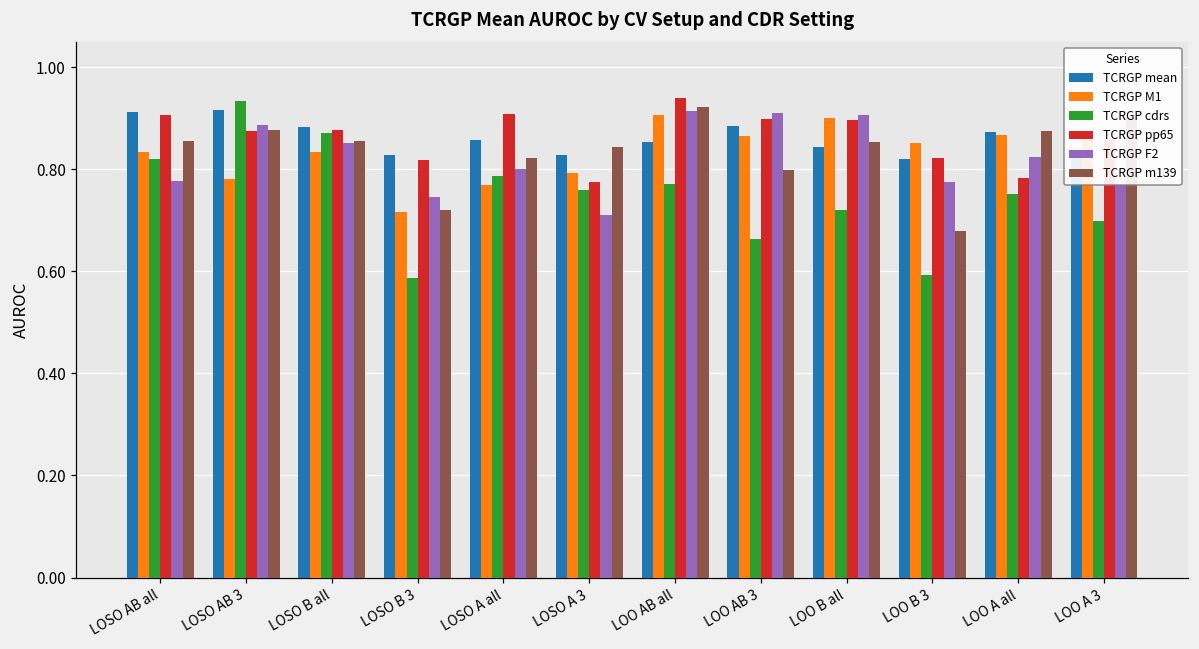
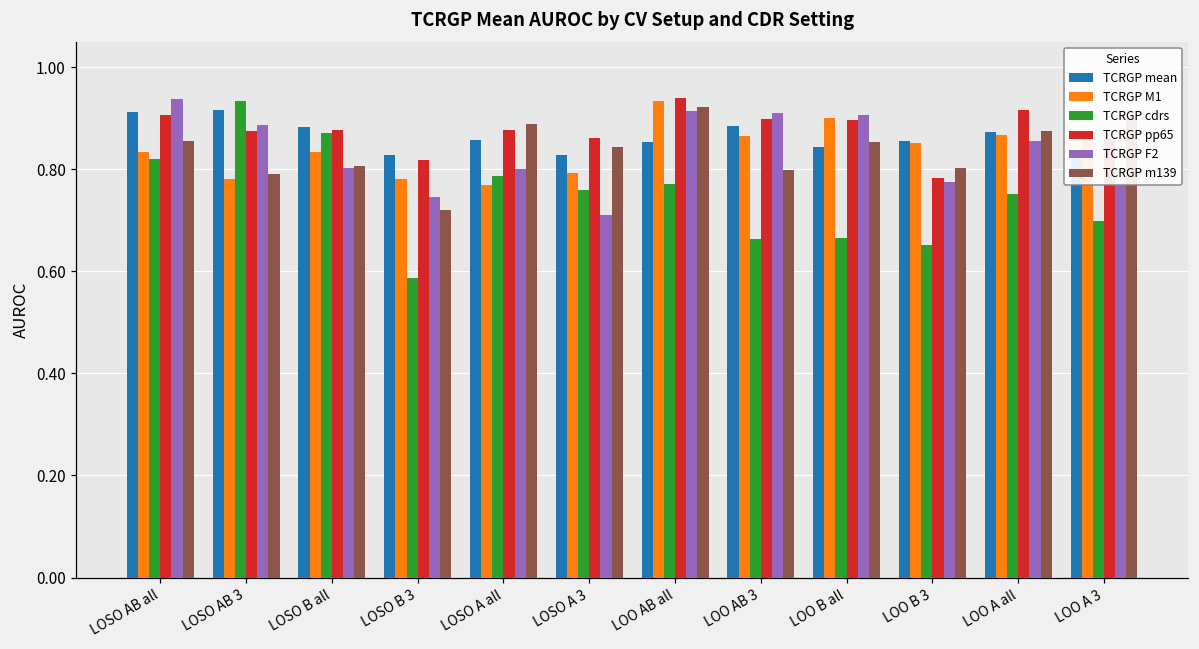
  {
    "TCRGP mean": {
      "LOSO AB all": 0.91,
      "LOSO AB 3": 0.92,
      "LOSO B all": 0.88,
      "LOSO B 3": 0.83,
      "LOSO A all": 0.86,
      "LOSO A 3": 0.83,
      "LOO AB all": 0.85,
      "LOO AB 3": 0.88,
      "LOO B all": 0.84,
-     "LOO B 3": 0.82,
+     "LOO B 3": 0.86,
      "LOO A all": 0.87
    },
    "TCRGP M1": {
      "LOSO AB all": 0.83,
      "LOSO AB 3": 0.78,
      "LOSO B all": 0.83,
-     "LOSO B 3": 0.72,
+     "LOSO B 3": 0.78,
      "LOSO A all": 0.77,
      "LOSO A 3": 0.79,
-     "LOO AB all": 0.91,
+     "LOO AB all": 0.93,
      "LOO AB 3": 0.87,
      "LOO B all": 0.90,
      "LOO B 3": 0.85,
      "LOO A all": 0.87
    },
    "TCRGP cdrs": {
      "LOSO AB all": 0.82,
      "LOSO AB 3": 0.93,
      "LOSO B all": 0.87,
      "LOSO B 3": 0.59,
      "LOSO A all": 0.79,
      "LOSO A 3": 0.76,
      "LOO AB all": 0.77,
      "LOO AB 3": 0.66,
-     "LOO B all": 0.72,
-     "LOO B 3": 0.59,
+     "LOO B all": 0.66,
+     "LOO B 3": 0.65,
      "LOO A all": 0.75,
      "LOO A 3": 0.70
    },
    "TCRGP pp65": {
      "LOSO AB all": 0.91,
      "LOSO AB 3": 0.88,
      "LOSO B all": 0.88,
      "LOSO B 3": 0.82,
-     "LOSO A all": 0.91,
-     "LOSO A 3": 0.77,
+     "LOSO A all": 0.88,
+     "LOSO A 3": 0.86,
      "LOO AB all": 0.94,
      "LOO AB 3": 0.90,
      "LOO B all": 0.90,
-     "LOO B 3": 0.82,
-     "LOO A all": 0.78
+     "LOO B 3": 0.78,
+     "LOO A all": 0.92
    },
    "TCRGP F2": {
-     "LOSO AB all": 0.78,
+     "LOSO AB all": 0.94,
      "LOSO AB 3": 0.89,
-     "LOSO B all": 0.85,
+     "LOSO B all": 0.80,
      "LOSO B 3": 0.75,
      "LOSO A all": 0.80,
      "LOSO A 3": 0.71,
      "LOO AB all": 0.91,
      "LOO AB 3": 0.91,
      "LOO B all": 0.91,
      "LOO B 3": 0.78,
-     "LOO A all": 0.82,
+     "LOO A all": 0.86,
      "LOO A 3": 0.77
    },
    "TCRGP m139": {
      "LOSO AB all": 0.86,
-     "LOSO AB 3": 0.88,
-     "LOSO B all": 0.86,
+     "LOSO AB 3": 0.79,
+     "LOSO B all": 0.81,
      "LOSO B 3": 0.72,
-     "LOSO A all": 0.82,
+     "LOSO A all": 0.89,
      "LOSO A 3": 0.84,
      "LOO AB all": 0.92,
      "LOO AB 3": 0.80,
      "LOO B all": 0.85,
-     "LOO B 3": 0.68,
+     "LOO B 3": 0.80,
      "LOO A all": 0.88
    }
  }
